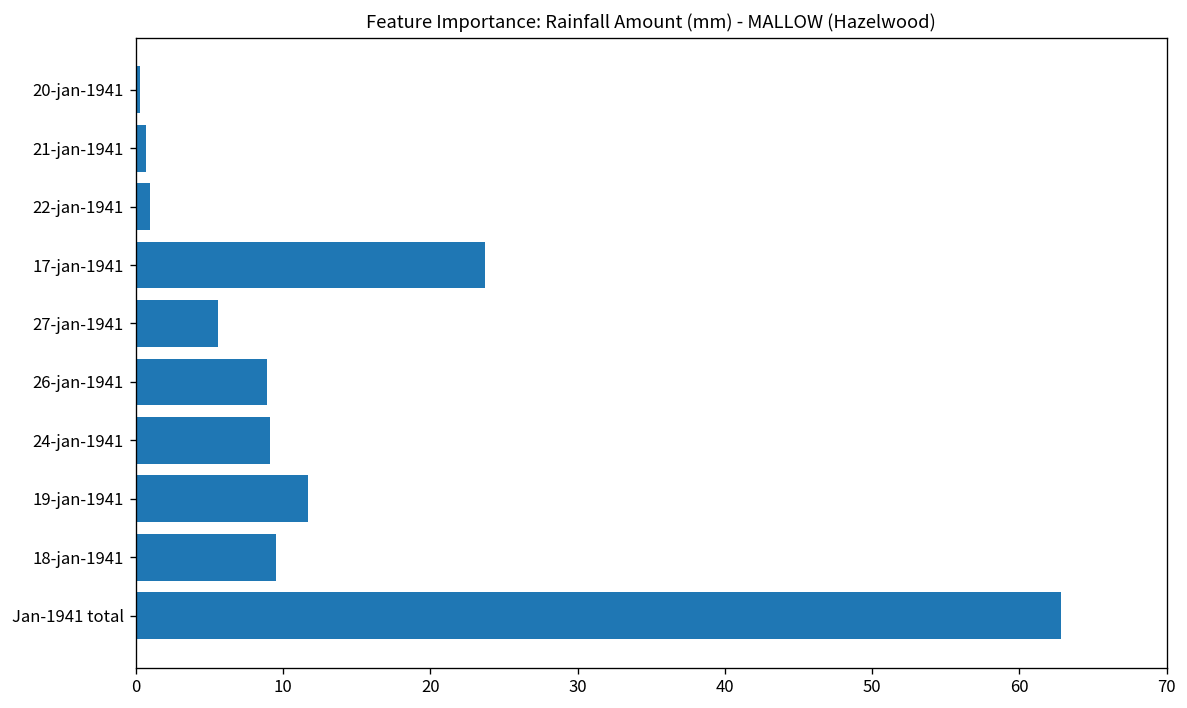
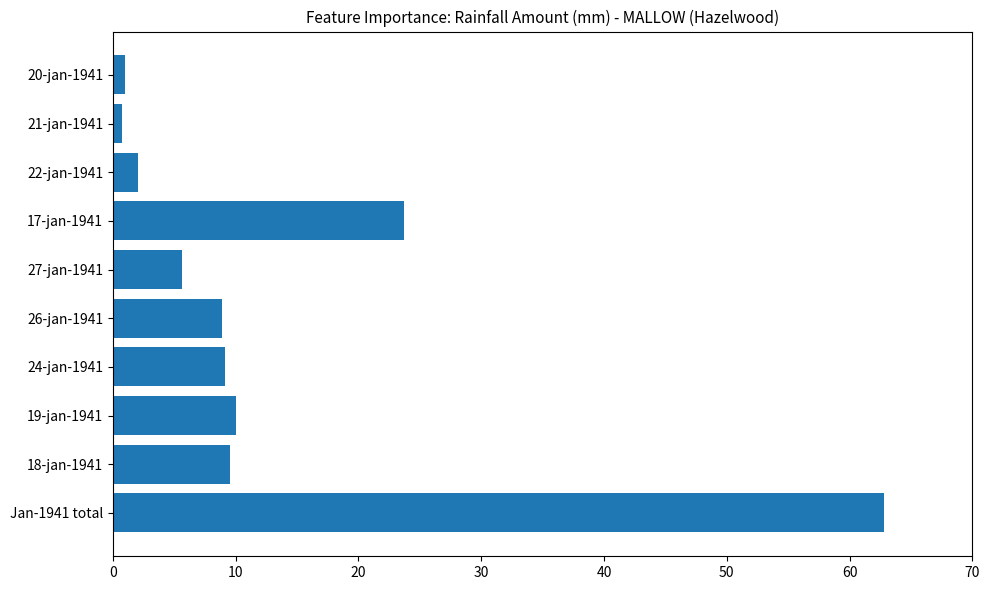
  {
-   "20-jan-1941": 0.3,
+   "20-jan-1941": 1.0,
    "21-jan-1941": 0.7,
-   "22-jan-1941": 1,
+   "22-jan-1941": 2,
    "17-jan-1941": 23.7,
    "27-jan-1941": 5.6,
    "26-jan-1941": 8.9,
    "24-jan-1941": 9.1,
-   "19-jan-1941": 11.7,
+   "19-jan-1941": 10.0,
    "18-jan-1941": 9.5,
    "Jan-1941 total": 62.8
  }
